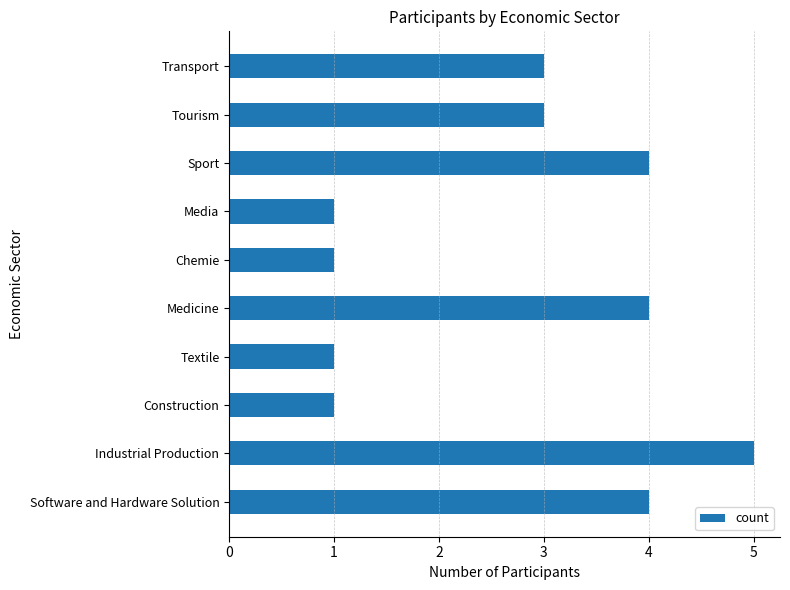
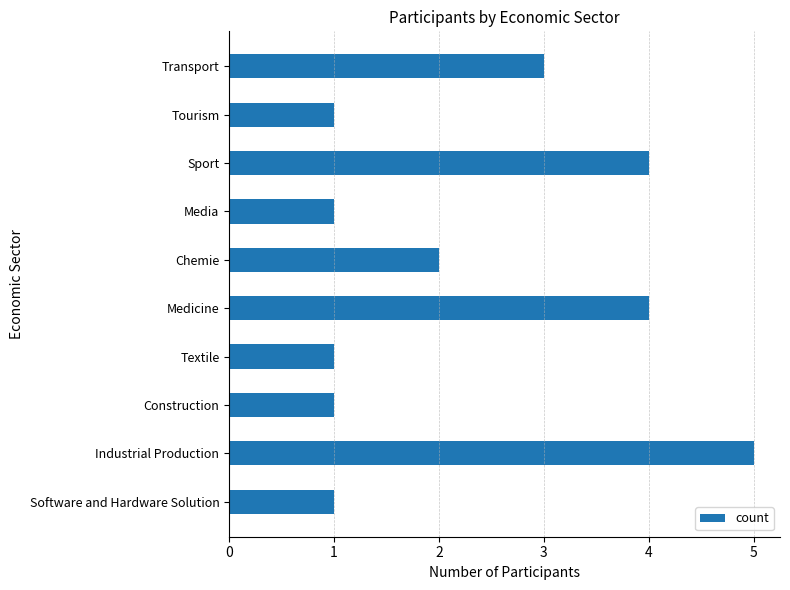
  {
    "Transport": 3,
-   "Tourism": 3,
+   "Tourism": 1,
    "Sport": 4,
    "Media": 1,
-   "Chemie": 1,
+   "Chemie": 2,
    "Medicine": 4,
    "Textile": 1,
    "Construction": 1,
    "Industrial Production": 5,
-   "Software and Hardware Solution": 4
+   "Software and Hardware Solution": 1
  }
